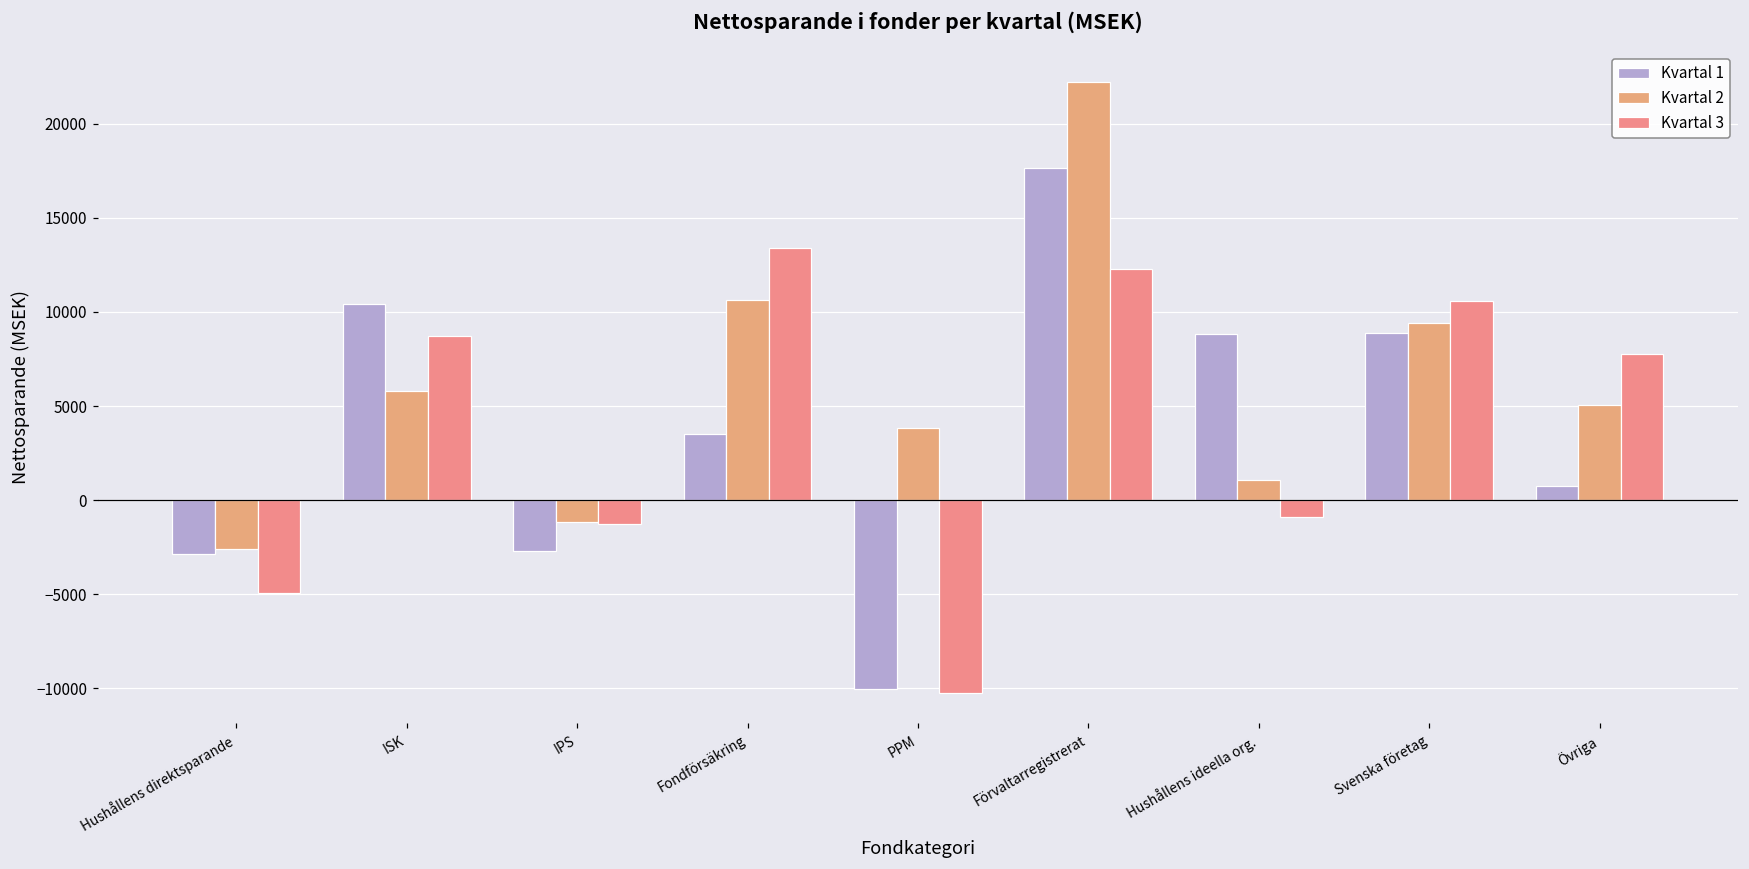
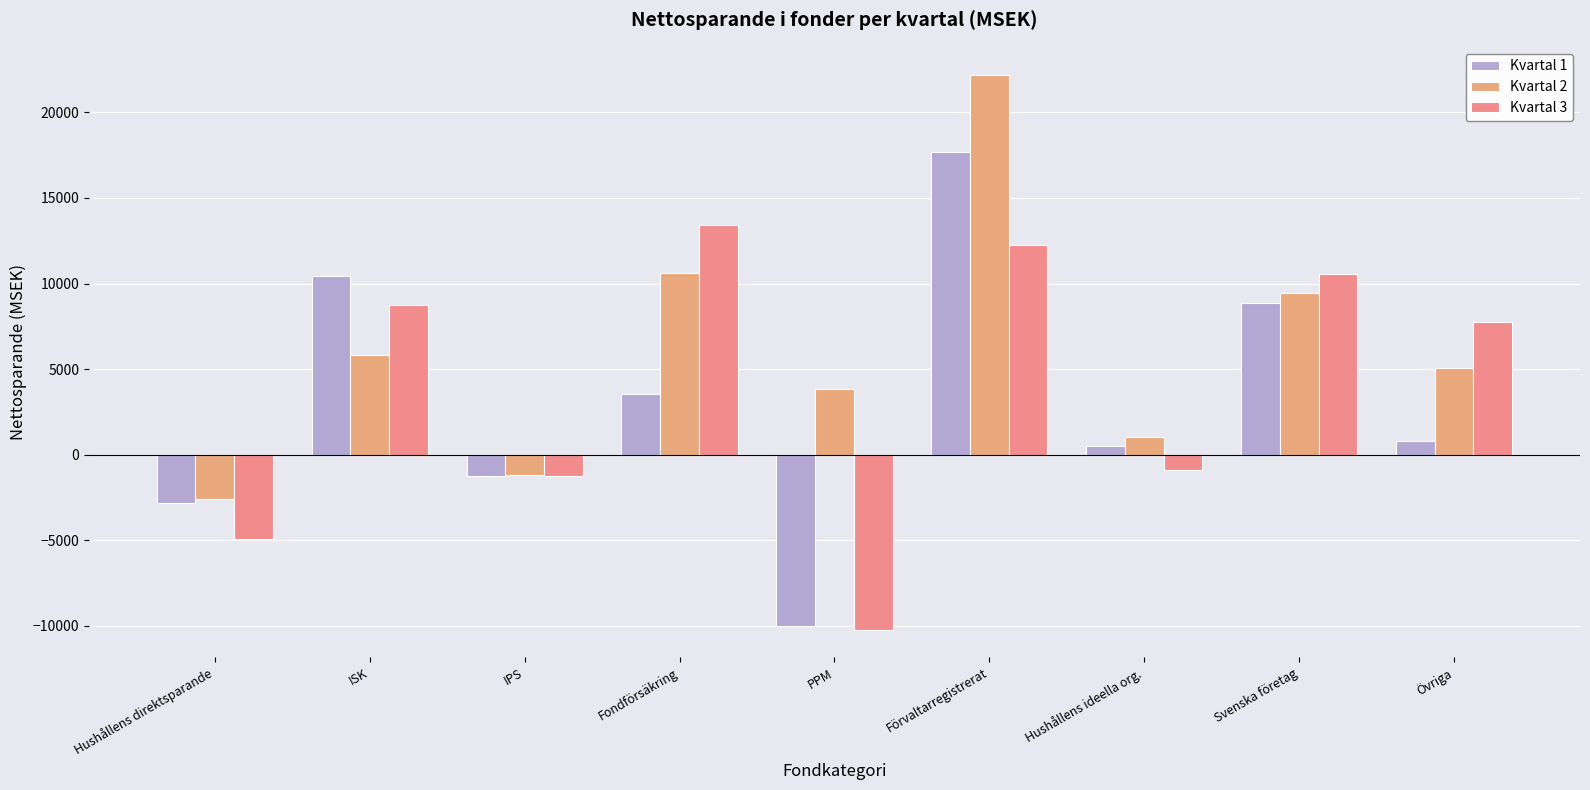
  {
    "Kvartal 1": {
      "Hushållens direktsparande": -2800,
      "ISK": 10400,
-     "IPS": -2700,
+     "IPS": -1300,
      "Fondförsäkring": 3500,
      "PPM": -10000,
      "Förvaltarregistrerat": 17700,
-     "Hushållens ideella org.": 8800,
+     "Hushållens ideella org.": 500,
      "Svenska företag": 8900,
      "Övriga": 800
    }
  }
